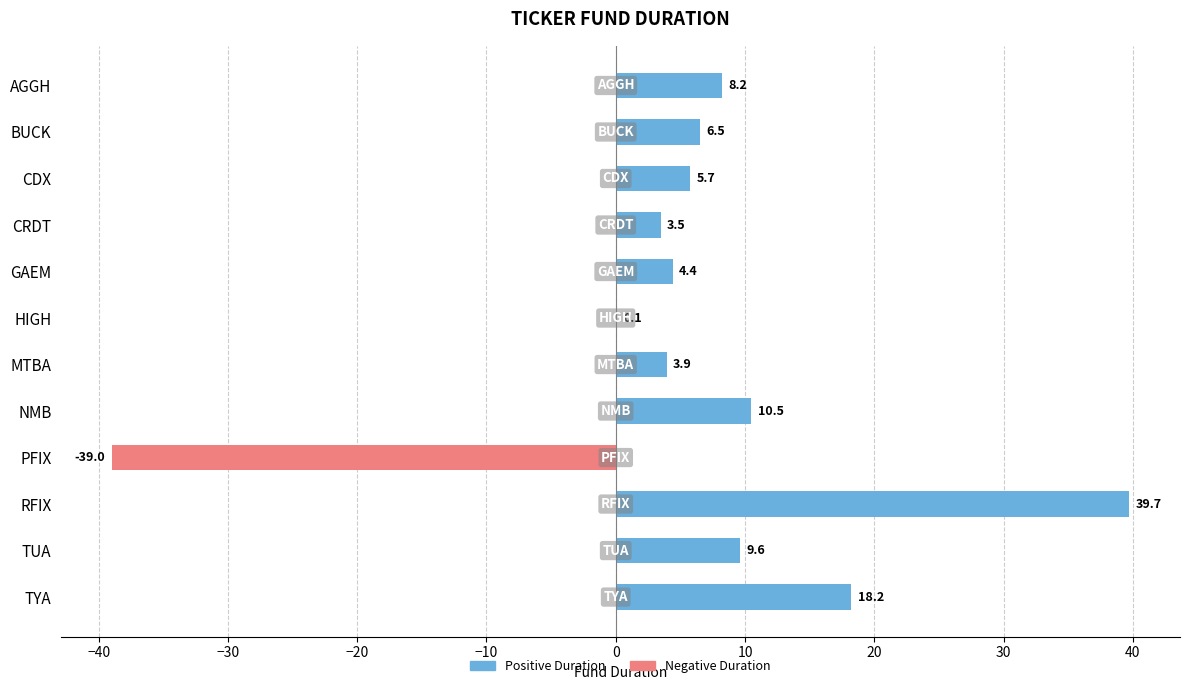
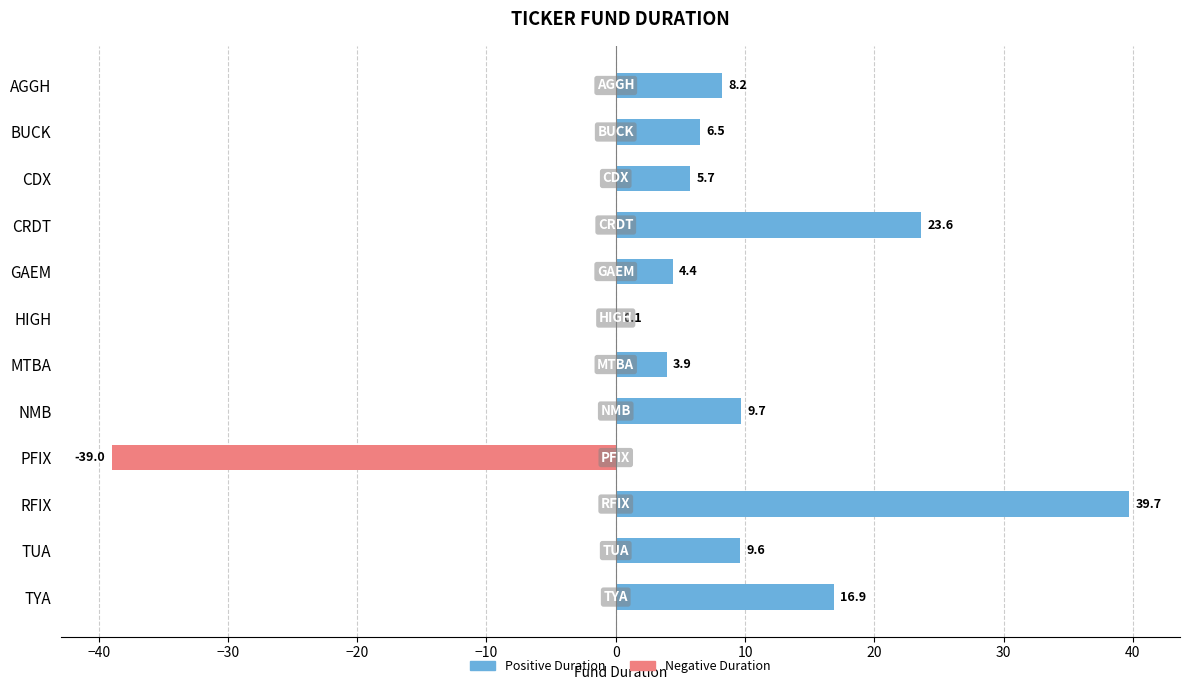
  {
    "AGGH": 8.2,
    "BUCK": 6.5,
    "CDX": 5.7,
-   "CRDT": 3.5,
+   "CRDT": 23.6,
    "GAEM": 4.4,
    "MTBA": 3.9,
-   "NMB": 10.5,
+   "NMB": 9.7,
    "PFIX": -39.0,
    "RFIX": 39.7,
    "TUA": 9.6,
-   "TYA": 18.2
+   "TYA": 16.9
  }
